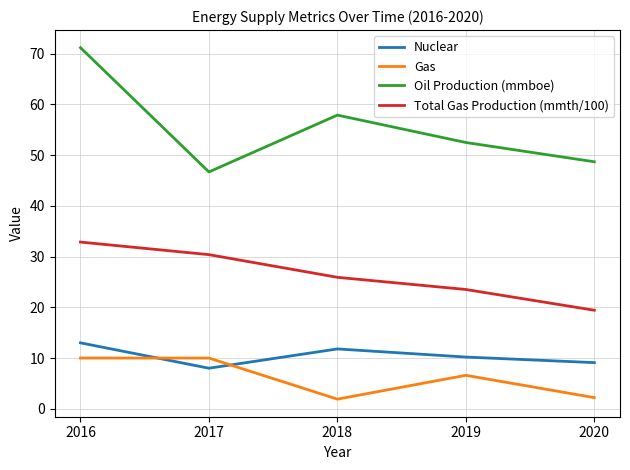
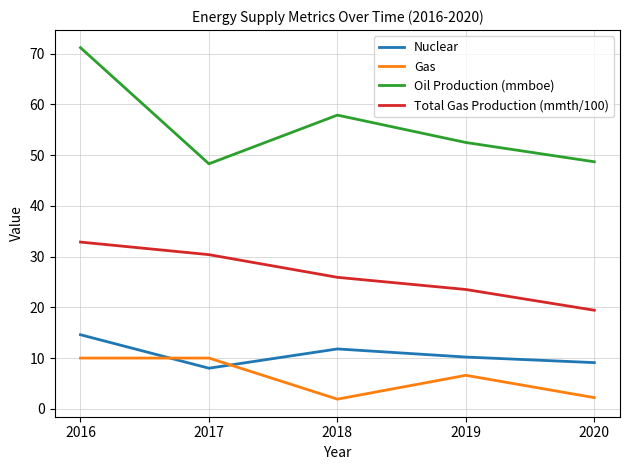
  {
    "Nuclear": {
-     "2016": 13,
+     "2016": 15,
      "2017": 8,
      "2018": 12,
      "2019": 10,
      "2020": 9
    },
    "Gas": {
      "2016": 10,
      "2017": 10,
      "2018": 2,
      "2019": 7,
      "2020": 2
    },
    "Oil Production (mmboe)": {
      "2016": 71,
-     "2017": 47,
+     "2017": 48,
      "2018": 58,
      "2019": 53,
      "2020": 49
    },
    "Total Gas Production (mmth/100)": {
      "2016": 33,
      "2017": 30,
      "2018": 26,
      "2019": 24,
      "2020": 19
    }
  }
